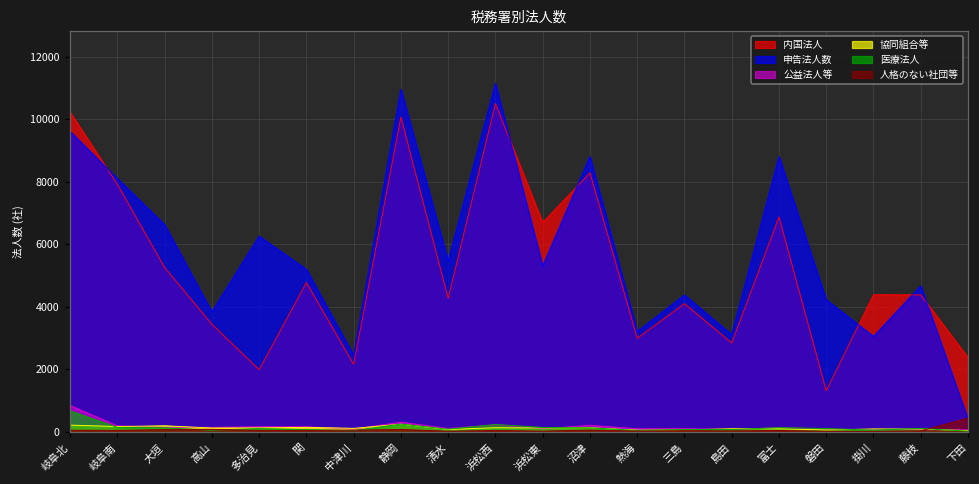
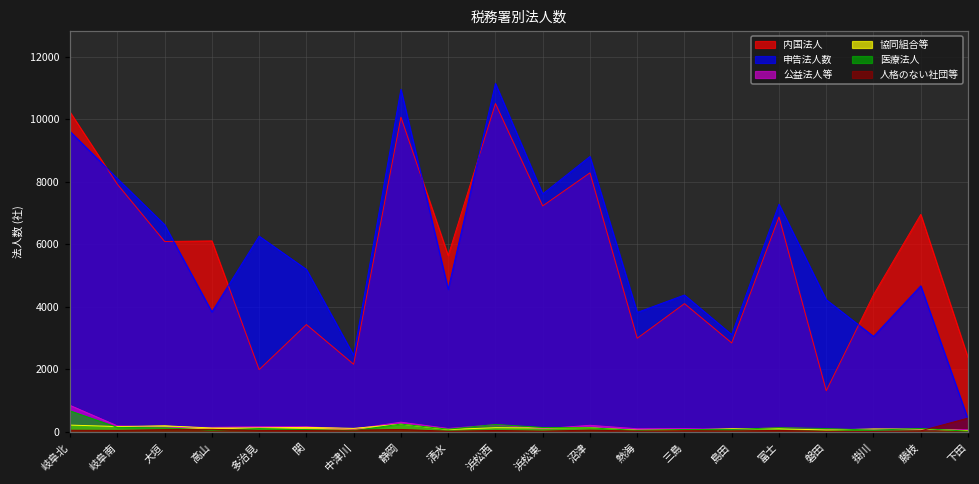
  {
    "内国法人": {
      "岐阜北": 10200,
      "岐阜南": 7900,
-     "大垣": 5300,
-     "高山": 3400,
+     "大垣": 6100,
+     "高山": 6100,
      "多治見": 2000,
-     "関": 4800,
+     "関": 3400,
      "中津川": 2200,
      "静岡": 10100,
-     "清水": 4300,
+     "清水": 5600,
      "浜松西": 10500,
-     "浜松東": 6700,
+     "浜松東": 7200,
      "沼津": 8300,
      "熱海": 3000,
      "三島": 4100,
      "島田": 2800,
      "富士": 6900,
      "磐田": 1300,
      "掛川": 4400,
-     "藤枝": 4400,
+     "藤枝": 7000,
      "下田": 2400
    },
    "申告法人数": {
      "岐阜北": 9600,
      "岐阜南": 8100,
      "大垣": 6600,
      "高山": 3800,
      "多治見": 6300,
      "関": 5200,
      "中津川": 2400,
      "静岡": 11000,
-     "清水": 5500,
+     "清水": 4600,
      "浜松西": 11200,
-     "浜松東": 5300,
+     "浜松東": 7600,
      "沼津": 8800,
-     "熱海": 3200,
+     "熱海": 3800,
      "三島": 4400,
      "島田": 3100,
-     "富士": 8800,
+     "富士": 7300,
      "磐田": 4200,
      "掛川": 3100,
      "藤枝": 4700
    },
    "公益法人等": {
      "岐阜北": 800
    },
    "協同組合等": {
      "岐阜北": 200
    },
    "医療法人": {
      "岐阜北": 700
    },
    "人格のない社団等": {
      "岐阜北": 100,
      "岐阜南": 0,
      "静岡": 100
    }
  }
